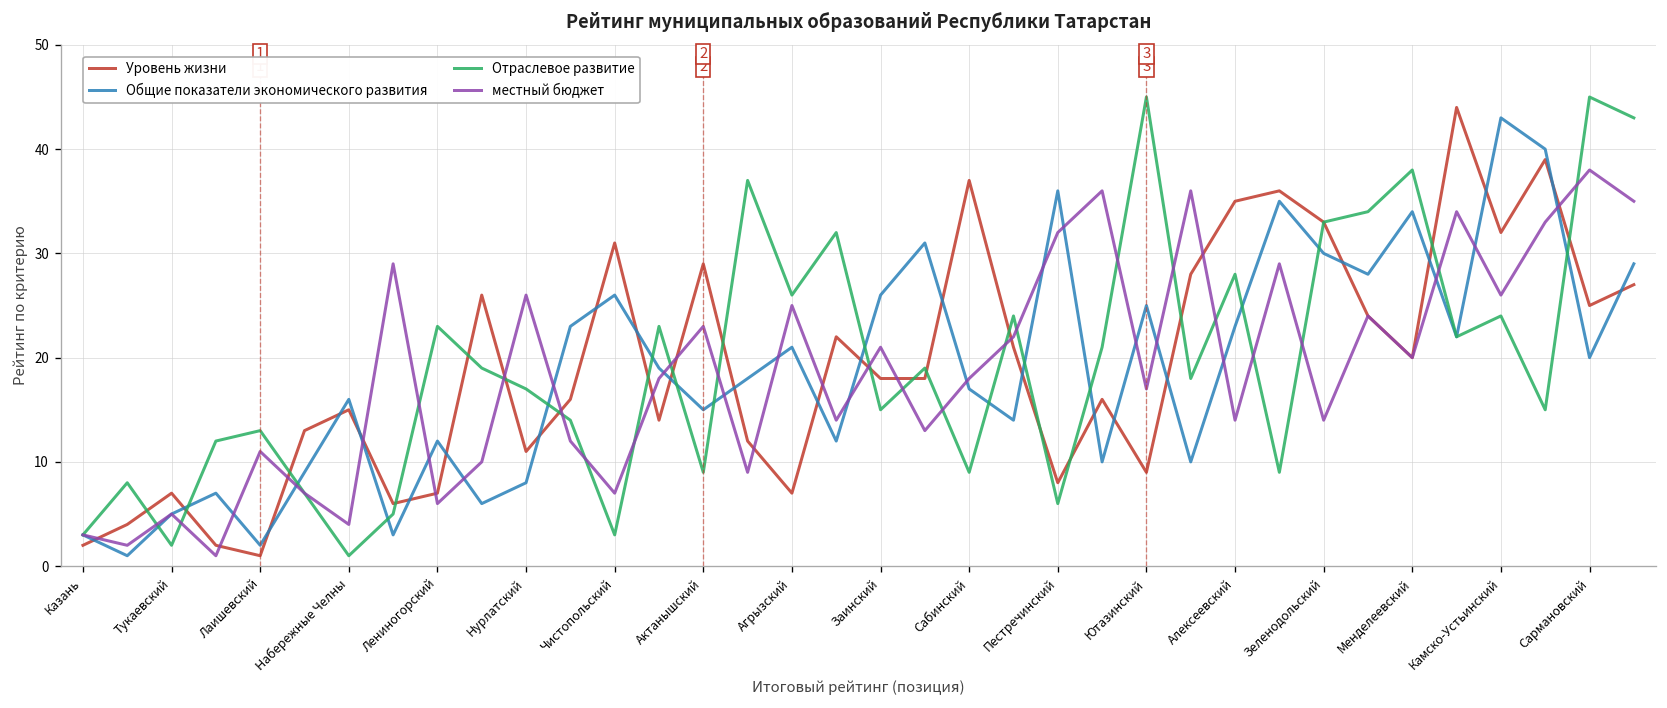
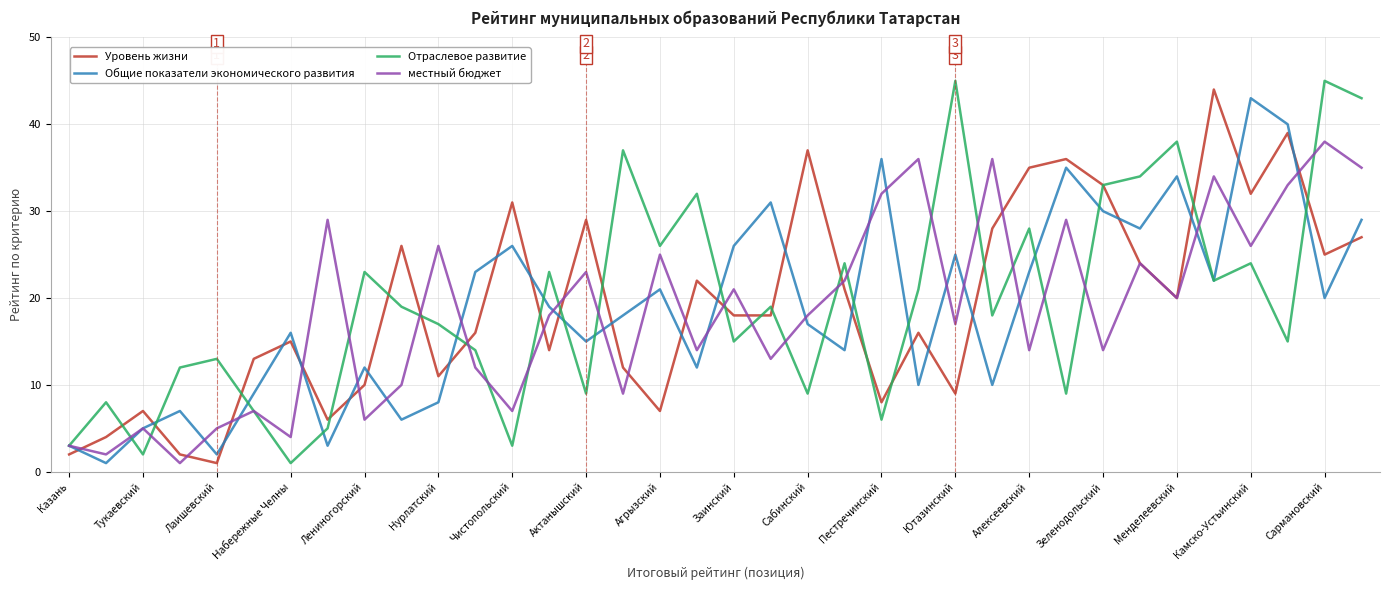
  {
    "Уровень жизни": {
      "Казань": 2,
      "Тукаевский": 7,
      "Лаишевский": 1,
      "Набережные Челны": 15,
-     "Лениногорский": 7,
+     "Лениногорский": 10,
      "Нурлатский": 11,
      "Чистопольский": 31,
      "Актанышский": 29,
      "Агрызский": 7,
      "Заинский": 18,
      "Сабинский": 37,
      "Пестречинский": 8,
      "Ютазинский": 9,
      "Алексеевский": 35,
      "Камско-Устьинский": 32,
      "Сармановский": 25
    },
    "Общие показатели экономического развития": {
      "Лаишевский": 2,
      "Набережные Челны": 16,
      "Лениногорский": 12,
      "Нурлатский": 8,
      "Чистопольский": 26,
      "Актанышский": 15,
      "Агрызский": 21,
      "Заинский": 26,
      "Сабинский": 17,
      "Пестречинский": 36,
      "Ютазинский": 25,
      "Алексеевский": 23,
      "Зеленодольский": 30,
      "Менделеевский": 34,
      "Камско-Устьинский": 43,
      "Сармановский": 20
    },
    "Отраслевое развитие": {
      "Тукаевский": 2,
      "Лаишевский": 13,
      "Набережные Челны": 1,
      "Лениногорский": 23,
      "Нурлатский": 17,
      "Чистопольский": 3,
      "Актанышский": 9,
      "Агрызский": 26,
      "Заинский": 15,
      "Сабинский": 9,
      "Пестречинский": 6,
      "Алексеевский": 28,
      "Менделеевский": 38,
      "Камско-Устьинский": 24,
      "Сармановский": 45
    },
    "местный бюджет": {
-     "Лаишевский": 11,
+     "Лаишевский": 5,
      "Набережные Челны": 4,
      "Лениногорский": 6,
      "Нурлатский": 26,
      "Чистопольский": 7,
      "Актанышский": 23,
      "Агрызский": 25,
      "Заинский": 21,
      "Сабинский": 18,
      "Пестречинский": 32,
      "Ютазинский": 17,
      "Алексеевский": 14,
      "Зеленодольский": 14,
      "Камско-Устьинский": 26,
      "Сармановский": 38
    }
  }
